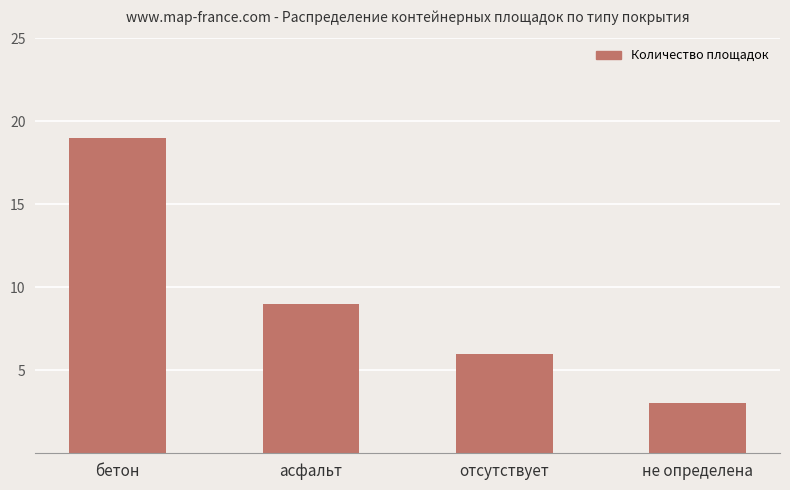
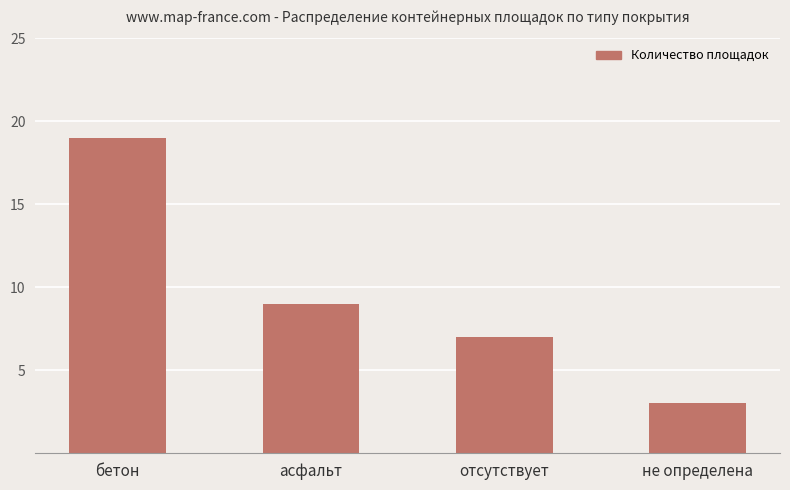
  {
    "бетон": 19,
    "асфальт": 9,
-   "отсутствует": 6,
+   "отсутствует": 7,
    "не определена": 3
  }
